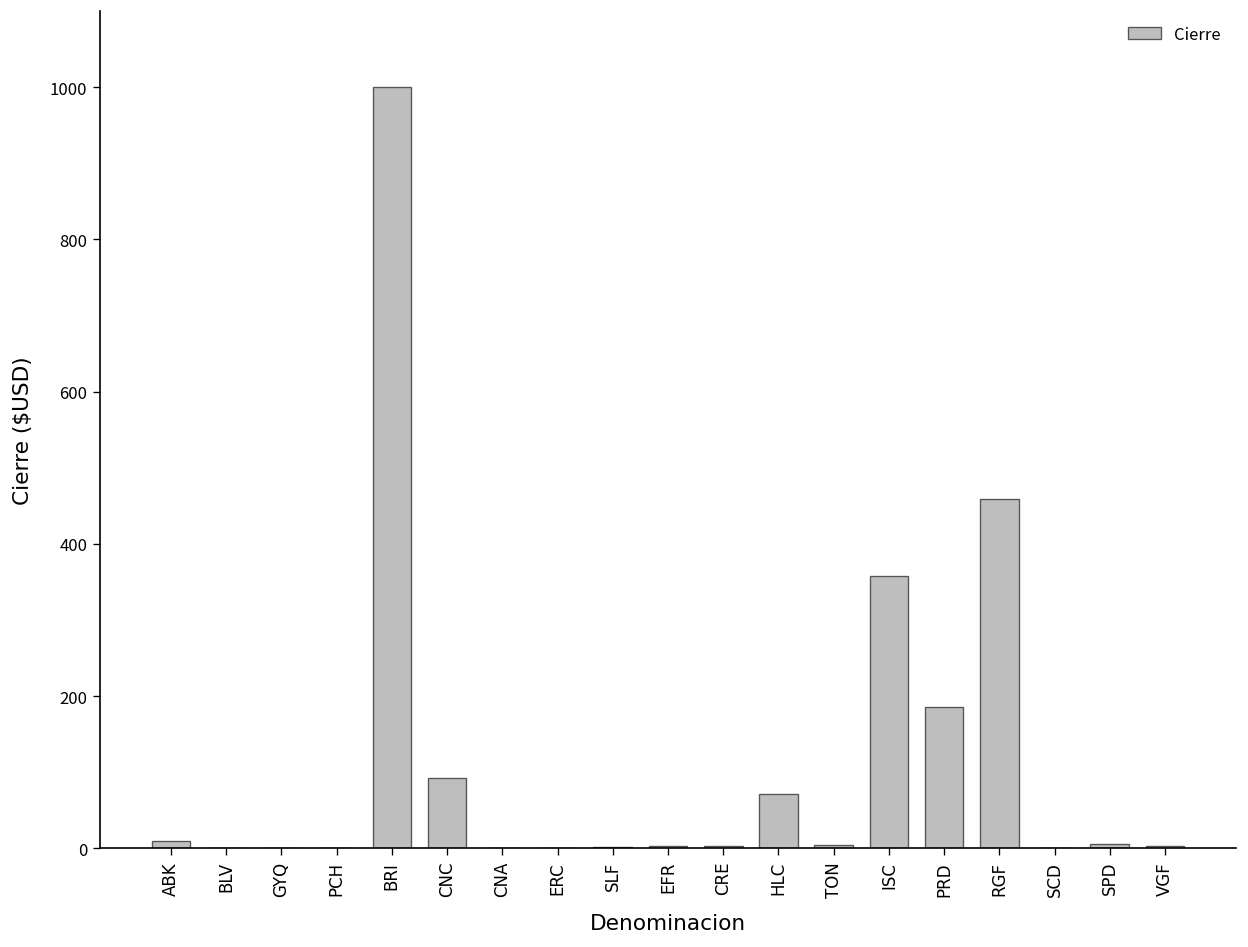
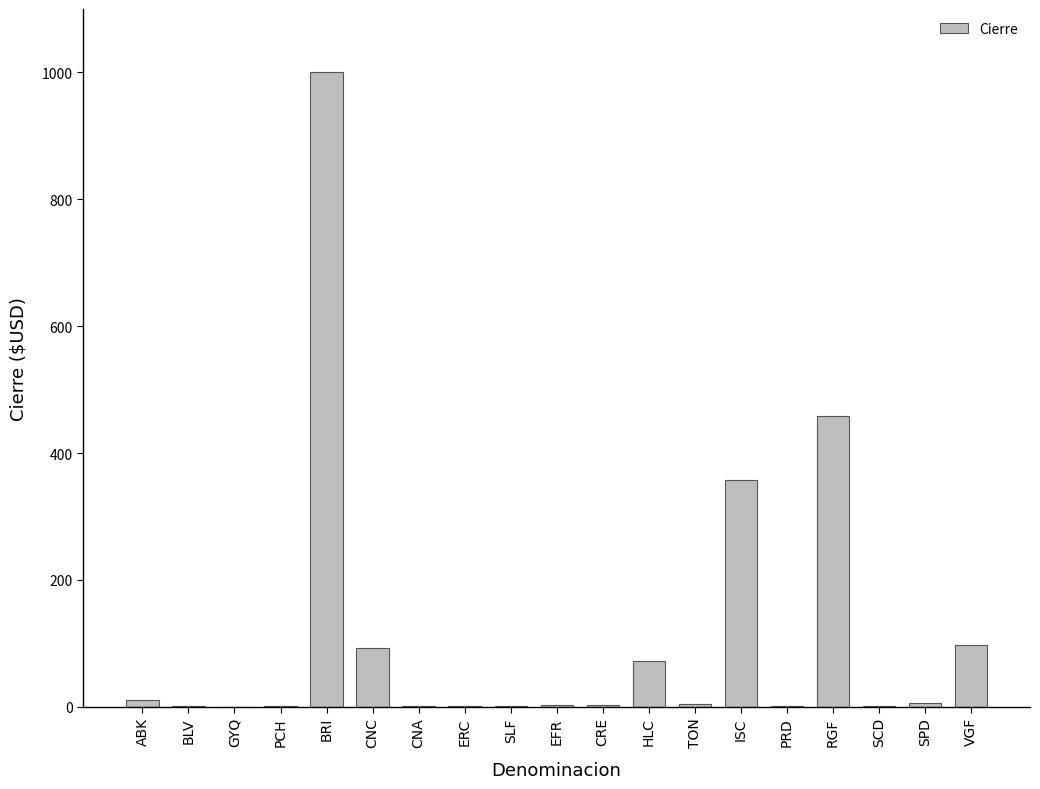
  {
    "ABK": 10,
    "BRI": 1000,
    "CNC": 90,
    "HLC": 70,
    "TON": 0,
    "ISC": 360,
-   "PRD": 190,
+   "PRD": 0,
    "RGF": 460,
    "SPD": 10,
-   "VGF": 0
+   "VGF": 100
  }
